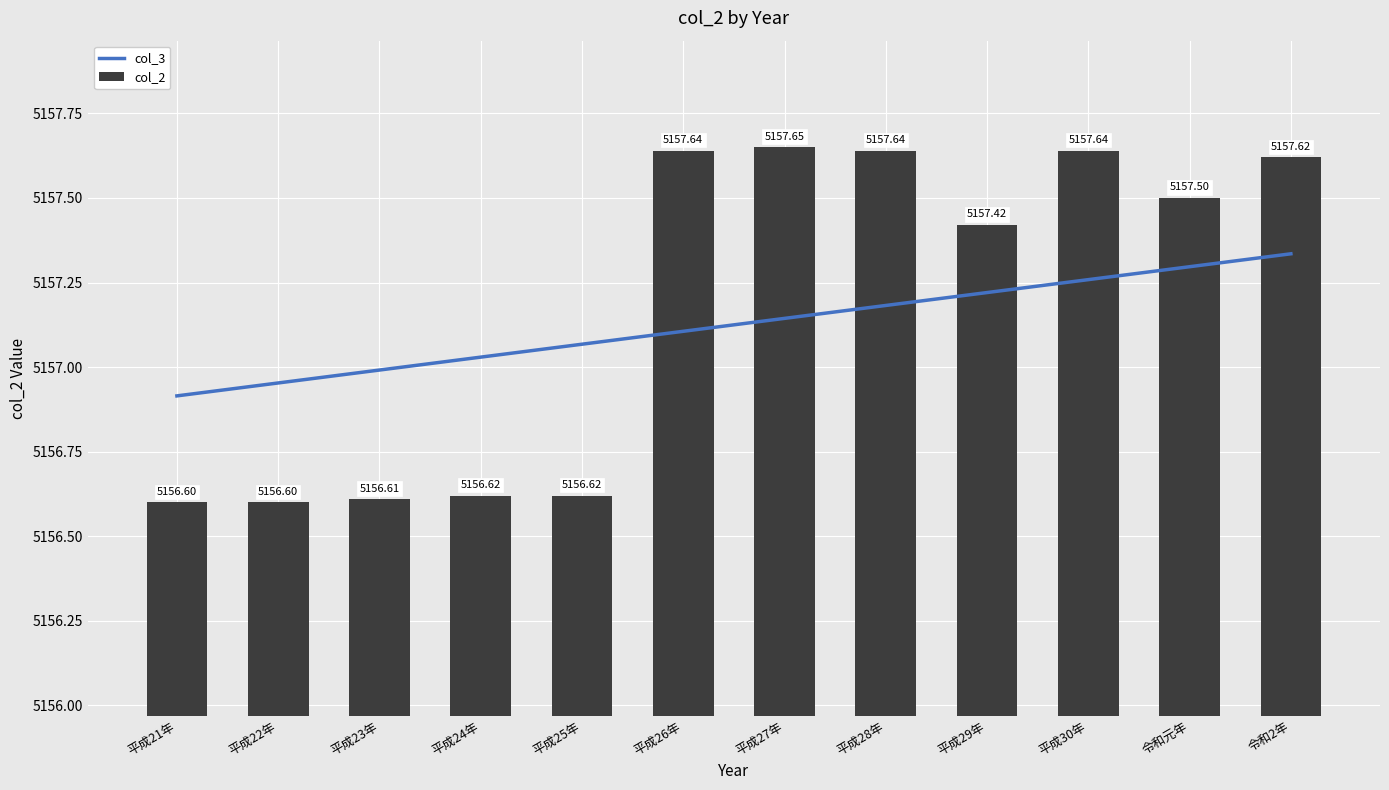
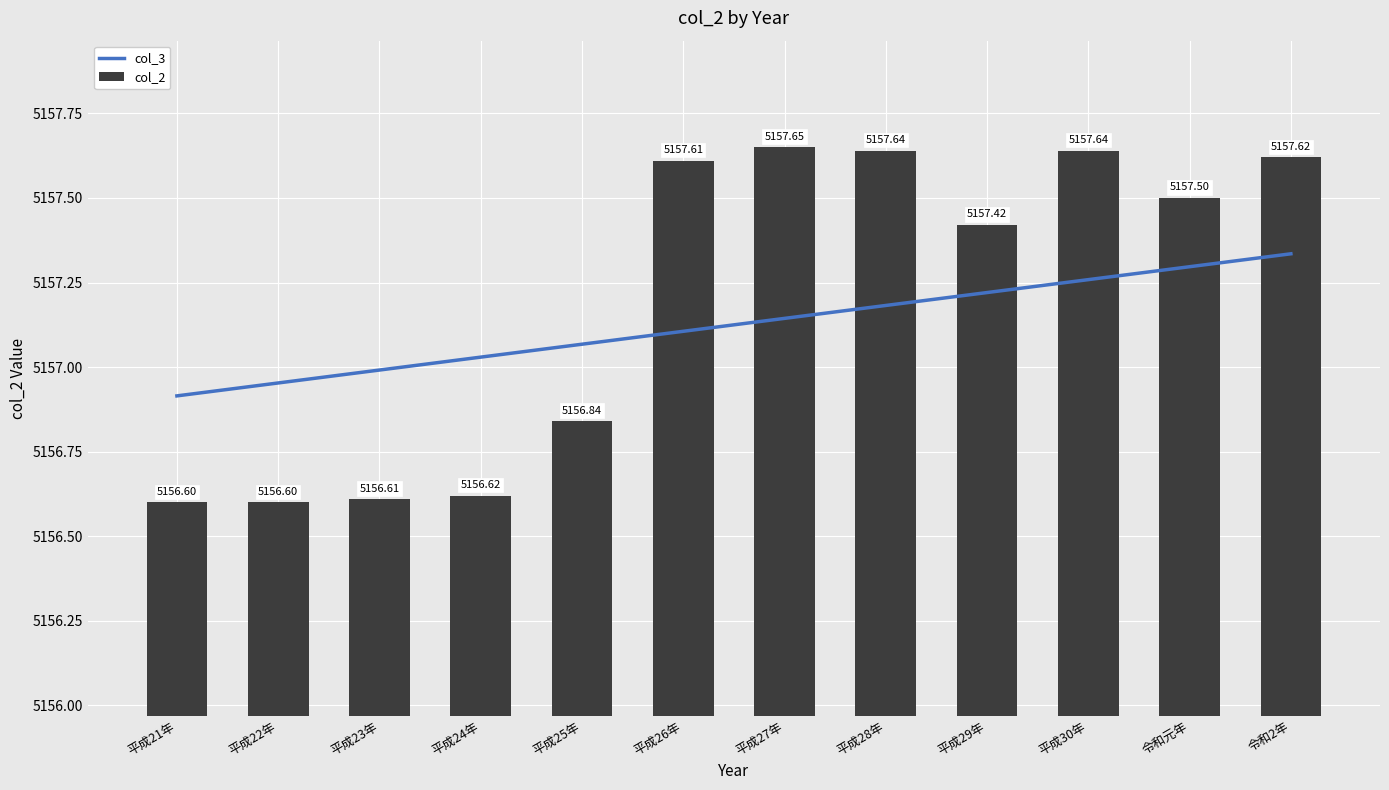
  {
    "col_3": {
      "平成21年": 5156.92,
      "平成22年": 5156.95,
      "平成23年": 5156.99,
      "平成24年": 5157.03,
      "平成25年": 5157.07,
      "平成26年": 5157.11,
      "平成27年": 5157.14,
      "平成28年": 5157.18,
      "平成29年": 5157.22,
      "平成30年": 5157.26,
      "令和元年": 5157.30,
      "令和2年": 5157.34
    },
    "col_2": {
-     "平成25年": 5156.62,
-     "平成26年": 5157.64
+     "平成25年": 5156.84,
+     "平成26年": 5157.61
    }
  }
